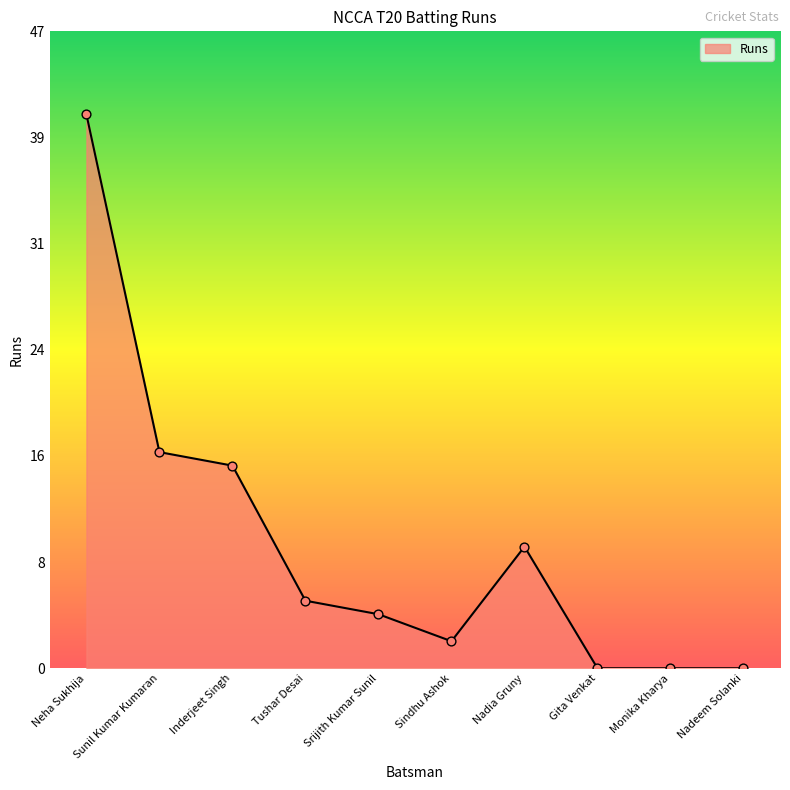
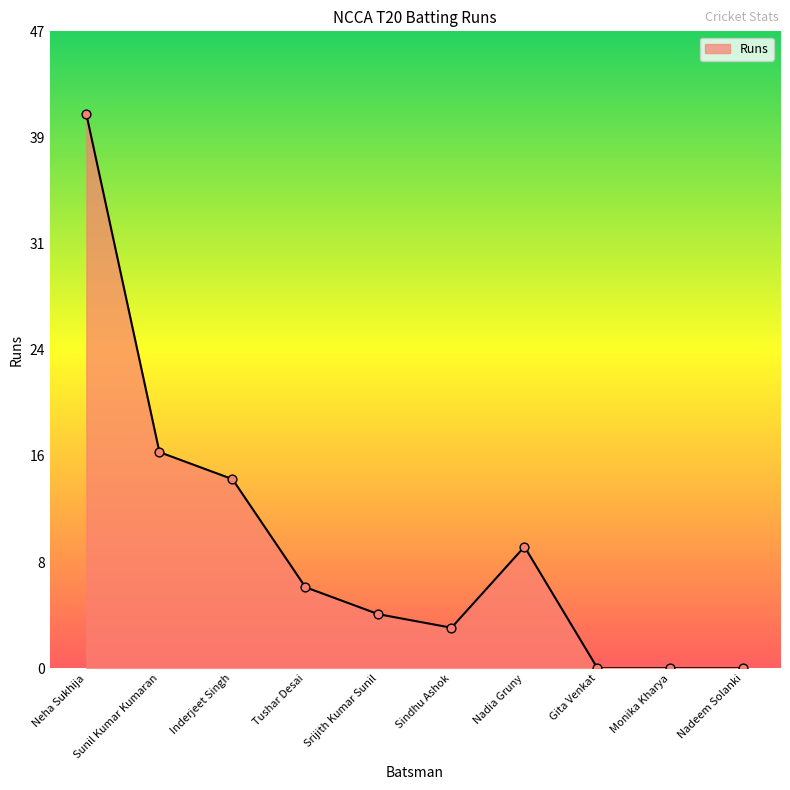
  {
    "Neha Sukhija": 41,
    "Sunil Kumar Kumaran": 16,
-   "Inderjeet Singh": 15,
-   "Tushar Desai": 5,
+   "Inderjeet Singh": 14,
+   "Tushar Desai": 6,
    "Srijith Kumar Sunil": 4,
-   "Sindhu Ashok": 2,
+   "Sindhu Ashok": 3,
    "Nadia Gruny": 9,
    "Gita Venkat": 0,
    "Monika Kharya": 0,
    "Nadeem Solanki": 0
  }
